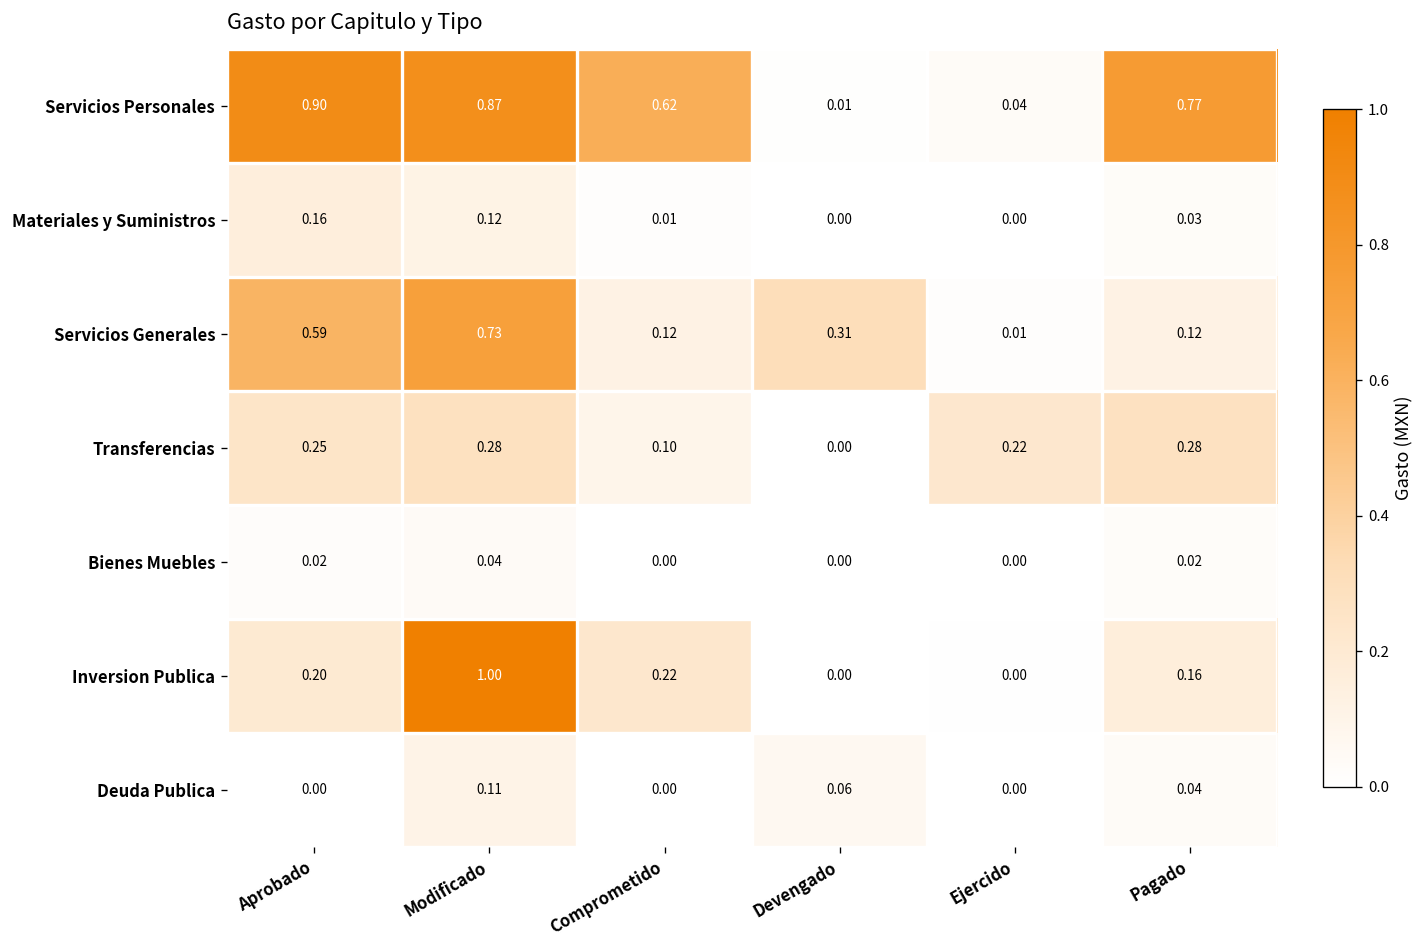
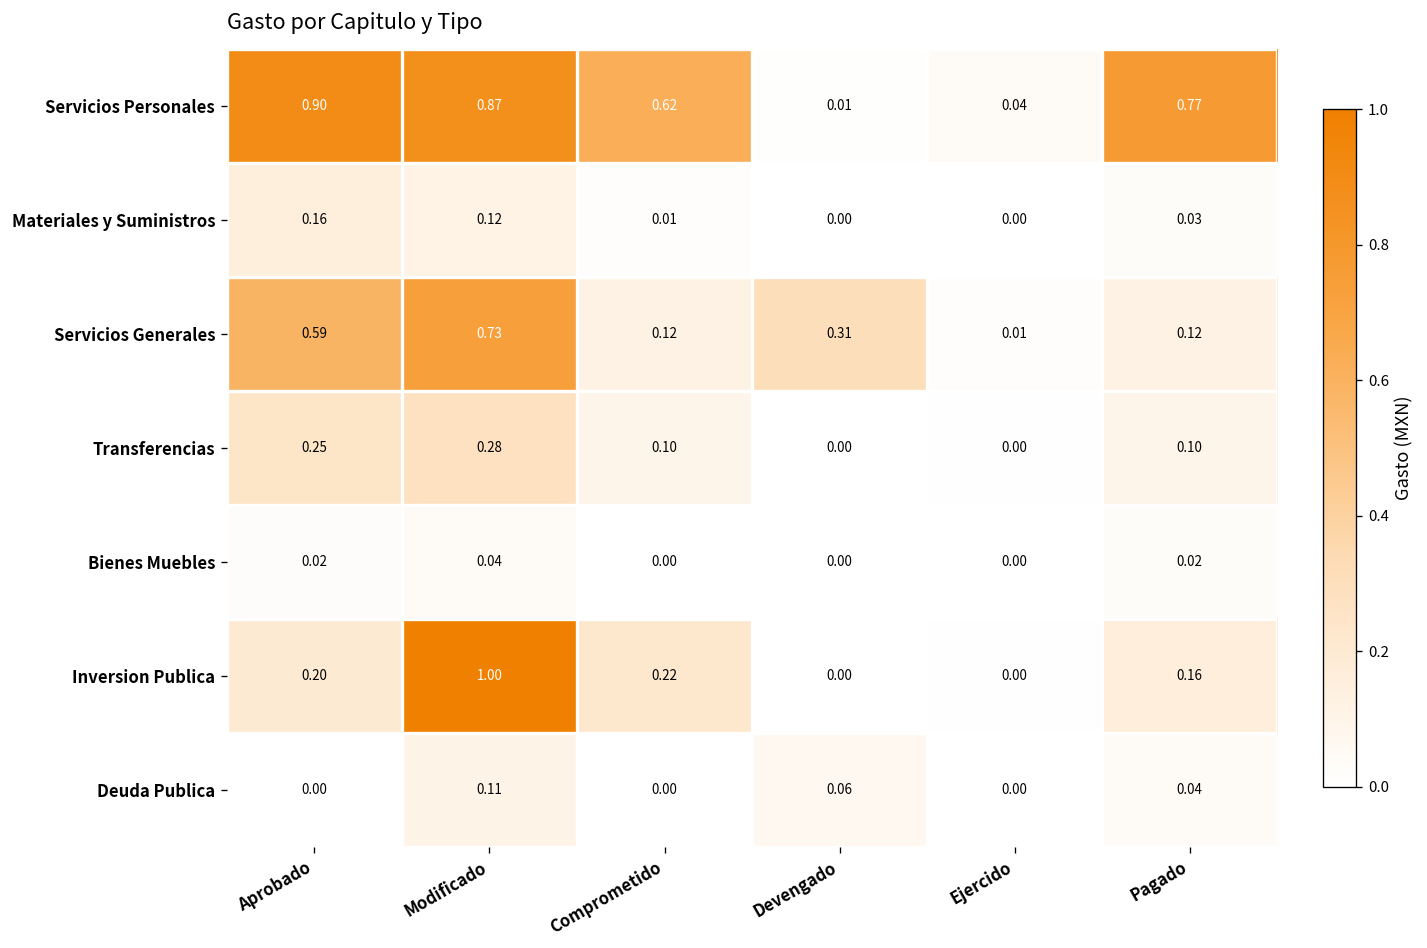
  {
    "Servicios Personales": {
      "Aprobado": 0.90,
      "Modificado": 0.87,
      "Comprometido": 0.62,
      "Devengado": 0.01,
      "Ejercido": 0.04,
      "Pagado": 0.77
    },
    "Materiales y Suministros": {
      "Aprobado": 0.16,
      "Modificado": 0.12,
      "Comprometido": 0.01,
      "Devengado": 0.00,
      "Ejercido": 0.00,
      "Pagado": 0.03
    },
    "Servicios Generales": {
      "Aprobado": 0.59,
      "Modificado": 0.73,
      "Comprometido": 0.12,
      "Devengado": 0.31,
      "Ejercido": 0.01,
      "Pagado": 0.12
    },
    "Transferencias": {
      "Aprobado": 0.25,
      "Modificado": 0.28,
      "Comprometido": 0.10,
      "Devengado": 0.00,
-     "Ejercido": 0.22,
-     "Pagado": 0.28
+     "Ejercido": 0.00,
+     "Pagado": 0.10
    },
    "Bienes Muebles": {
      "Aprobado": 0.02,
      "Modificado": 0.04,
      "Comprometido": 0.00,
      "Devengado": 0.00,
      "Ejercido": 0.00,
      "Pagado": 0.02
    },
    "Inversion Publica": {
      "Aprobado": 0.20,
      "Modificado": 1.00,
      "Comprometido": 0.22,
      "Devengado": 0.00,
      "Ejercido": 0.00,
      "Pagado": 0.16
    },
    "Deuda Publica": {
      "Aprobado": 0.00,
      "Modificado": 0.11,
      "Comprometido": 0.00,
      "Devengado": 0.06,
      "Ejercido": 0.00,
      "Pagado": 0.04
    }
  }
